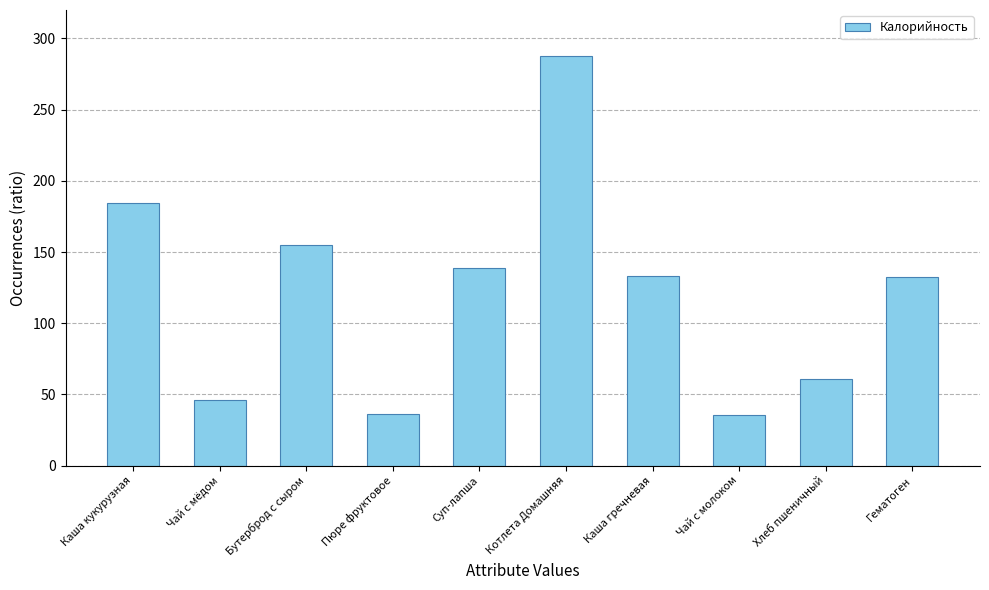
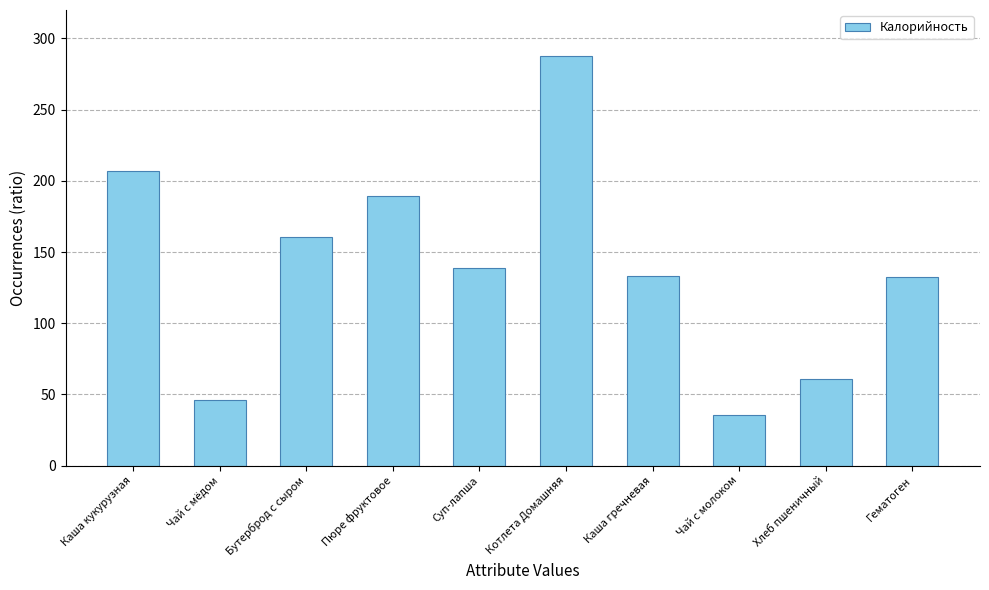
  {
-   "Каша кукурузная": 184,
+   "Каша кукурузная": 207,
    "Чай с мёдом": 46,
-   "Бутерброд с сыром": 155,
-   "Пюре фруктовое": 36,
+   "Бутерброд с сыром": 160,
+   "Пюре фруктовое": 189,
    "Суп-лапша": 139,
    "Котлета Домашняя": 287,
    "Каша гречневая": 133,
    "Чай с молоком": 35,
    "Хлеб пшеничный": 61,
    "Гематоген": 132
  }
